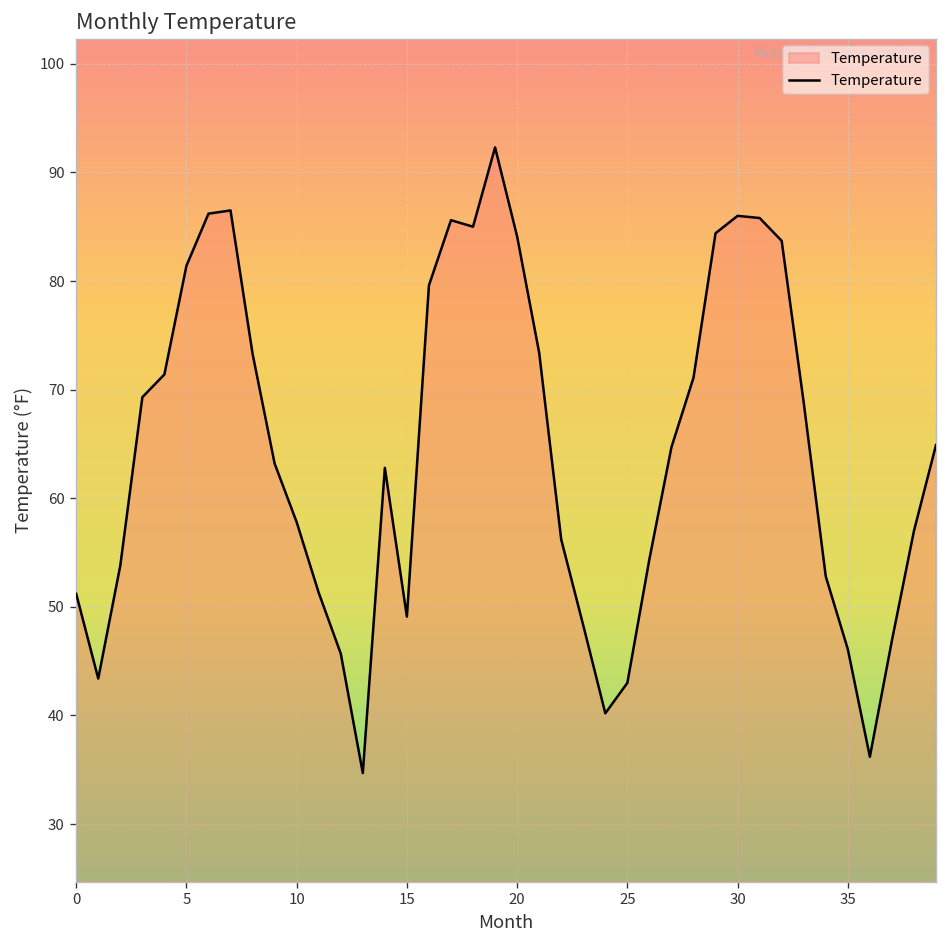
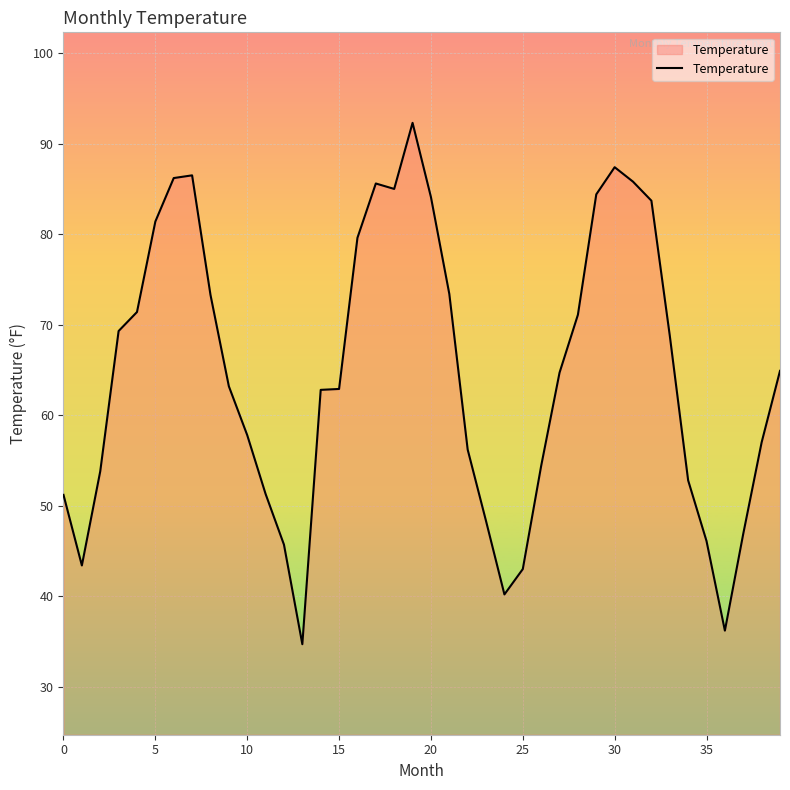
  {
    "0": 51,
    "5": 81,
    "10": 58,
-   "15": 49,
+   "15": 63,
    "20": 84,
    "25": 43,
-   "30": 86,
+   "30": 87,
    "35": 46
  }
